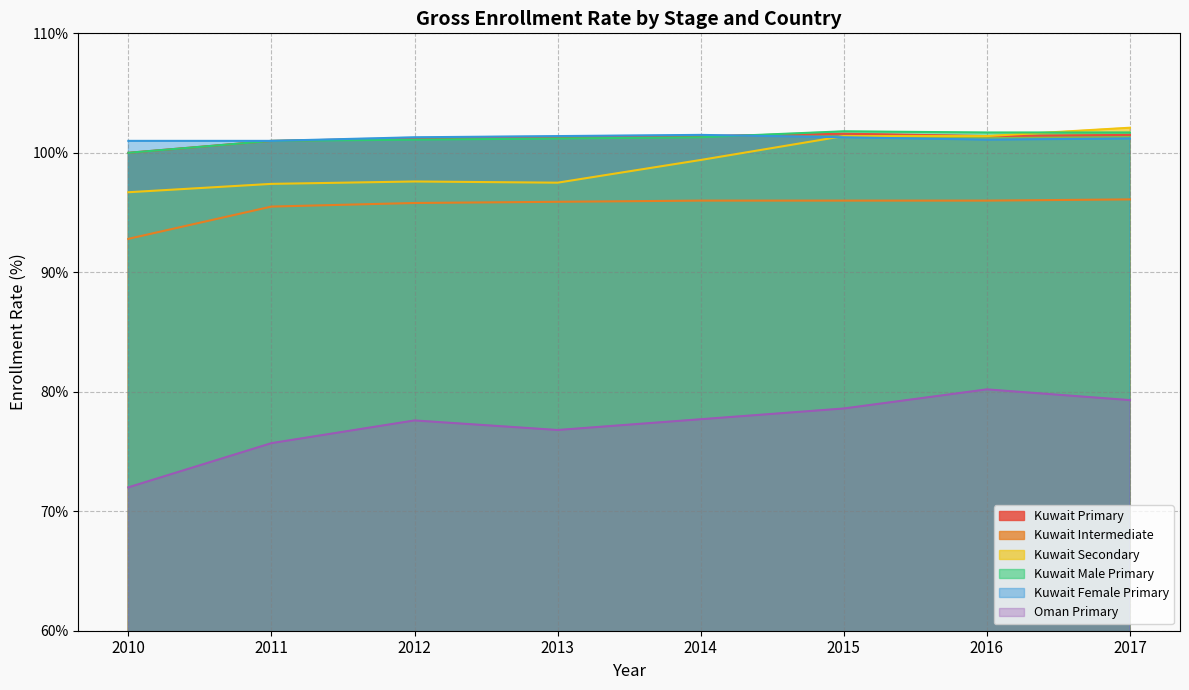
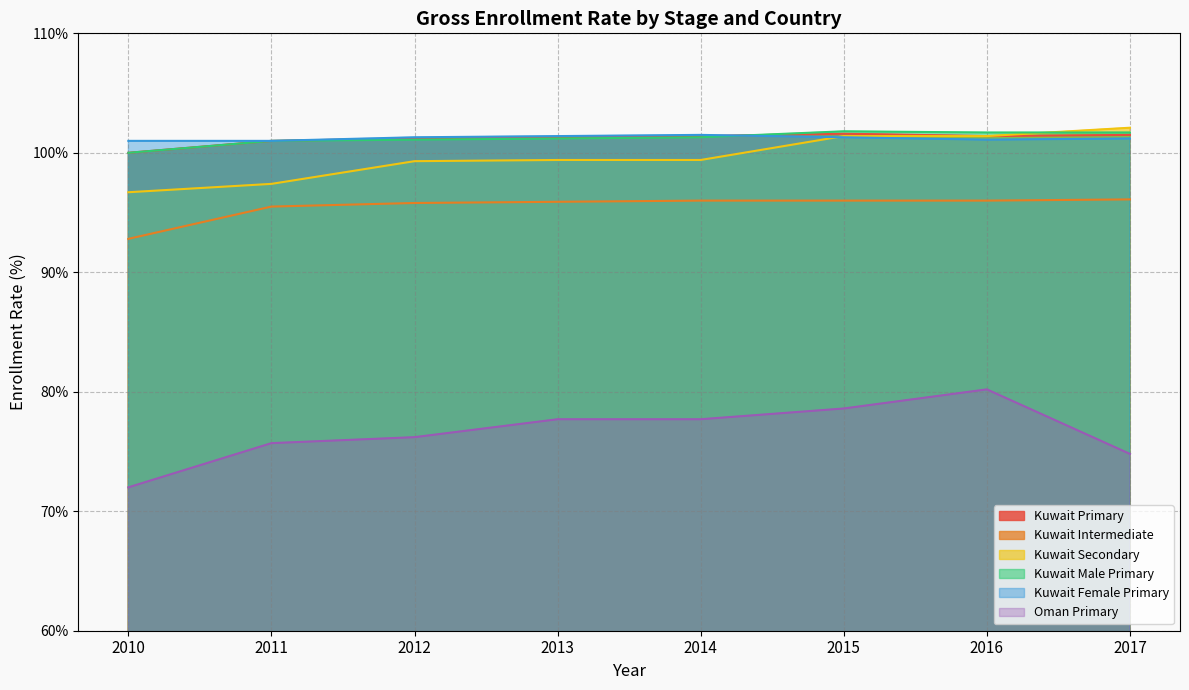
  {
    "Kuwait Secondary": {
      "2010": "96.7%",
      "2011": "97.4%",
-     "2012": "97.6%",
-     "2013": "97.5%",
+     "2012": "99.3%",
+     "2013": "99.4%",
      "2014": "99.4%",
      "2017": "102.1%"
    },
    "Kuwait Male Primary": {
      "2016": "101.7%"
    },
    "Kuwait Female Primary": {
      "2010": "101.0%",
      "2016": "101.1%",
      "2017": "101.2%"
    },
    "Oman Primary": {
      "2010": "72.0%",
      "2011": "75.7%",
-     "2012": "77.6%",
-     "2013": "76.8%",
+     "2012": "76.2%",
+     "2013": "77.7%",
      "2014": "77.7%",
      "2015": "78.6%",
      "2016": "80.2%",
-     "2017": "79.3%"
+     "2017": "74.8%"
    }
  }
